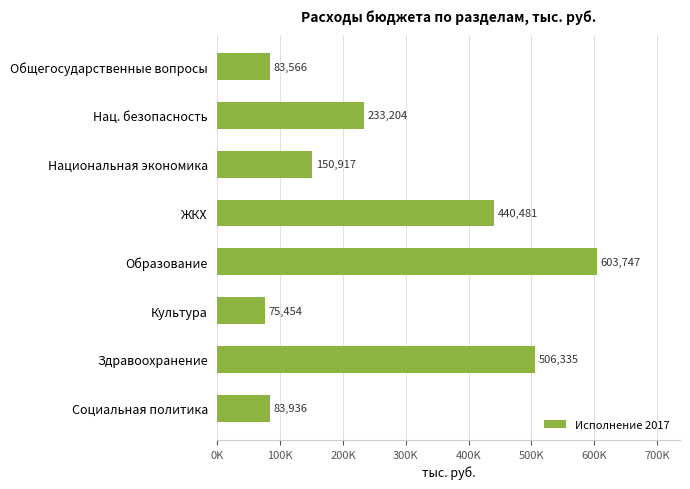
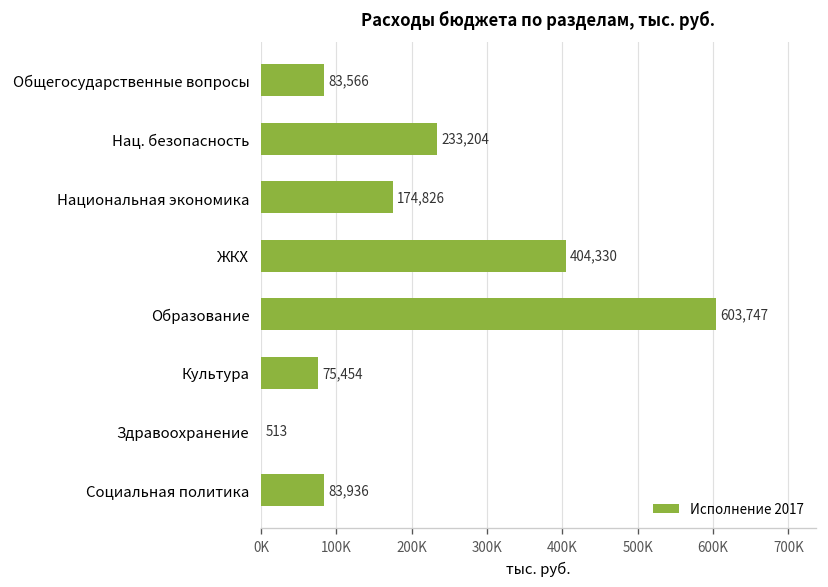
  {
    "Общегосударственные вопросы": "83,566",
    "Нац. безопасность": "233,204",
-   "Национальная экономика": "150,917",
-   "ЖКХ": "440,481",
+   "Национальная экономика": "174,826",
+   "ЖКХ": "404,330",
    "Образование": "603,747",
    "Культура": "75,454",
-   "Здравоохранение": "506,335",
+   "Здравоохранение": "513",
    "Социальная политика": "83,936"
  }
